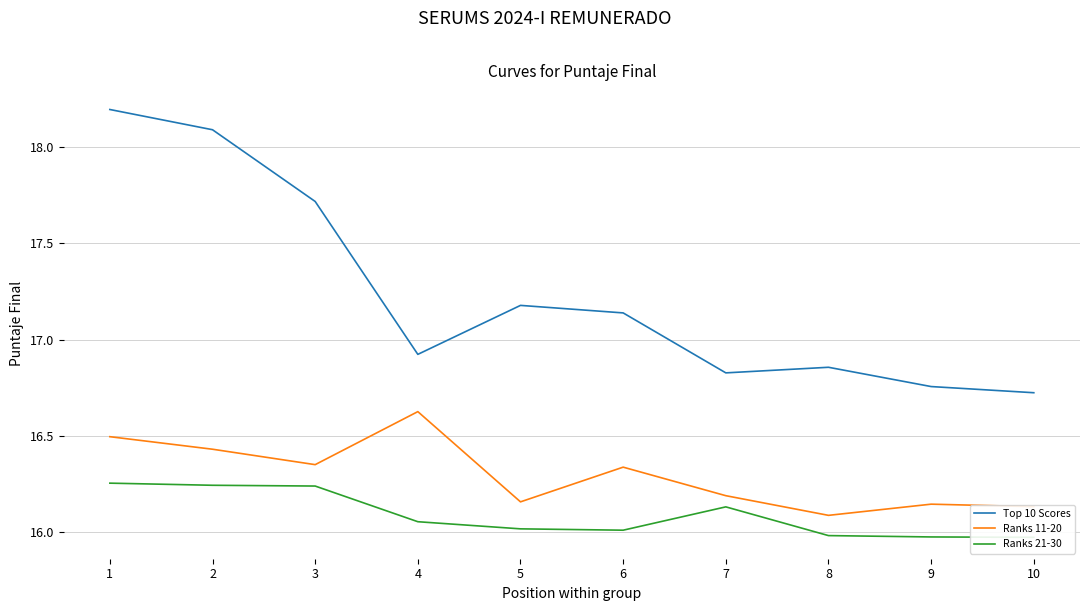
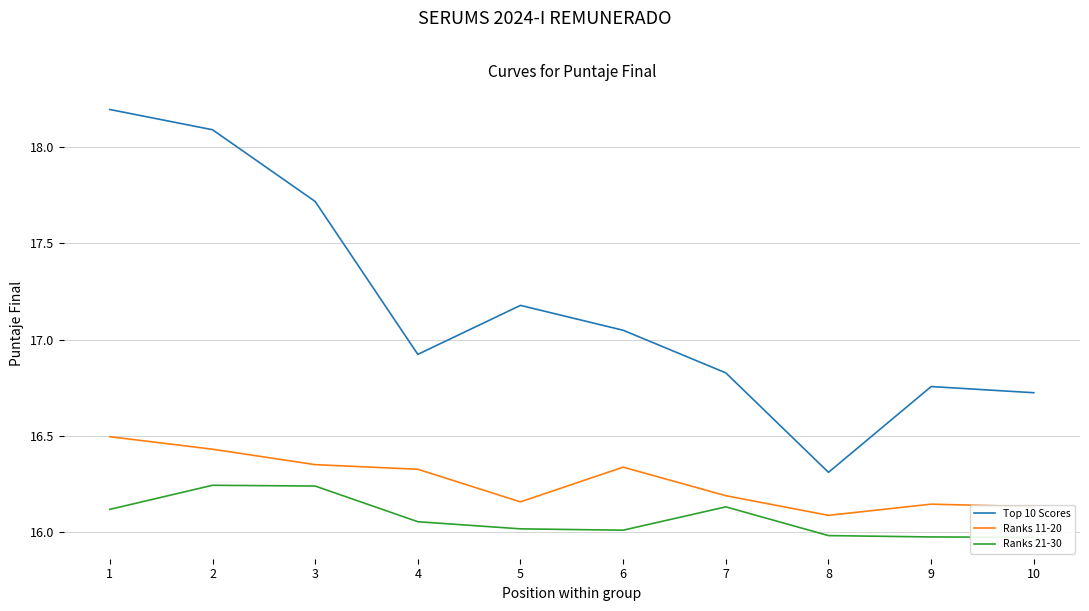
  {
    "Top 10 Scores": {
      "1": 18.19,
      "2": 18.09,
      "3": 17.72,
      "4": 16.92,
      "5": 17.18,
-     "6": 17.14,
+     "6": 17.05,
      "7": 16.83,
-     "8": 16.86,
+     "8": 16.31,
      "9": 16.76,
      "10": 16.72
    },
    "Ranks 11-20": {
      "1": 16.50,
      "2": 16.43,
      "3": 16.35,
-     "4": 16.63,
+     "4": 16.33,
      "5": 16.16,
      "6": 16.34,
      "7": 16.19,
      "8": 16.09,
      "9": 16.15
    },
    "Ranks 21-30": {
-     "1": 16.26,
+     "1": 16.12,
      "2": 16.24,
      "3": 16.24,
      "4": 16.06,
      "5": 16.02,
      "6": 16.01,
      "7": 16.13,
      "8": 15.98,
      "9": 15.98
    }
  }
